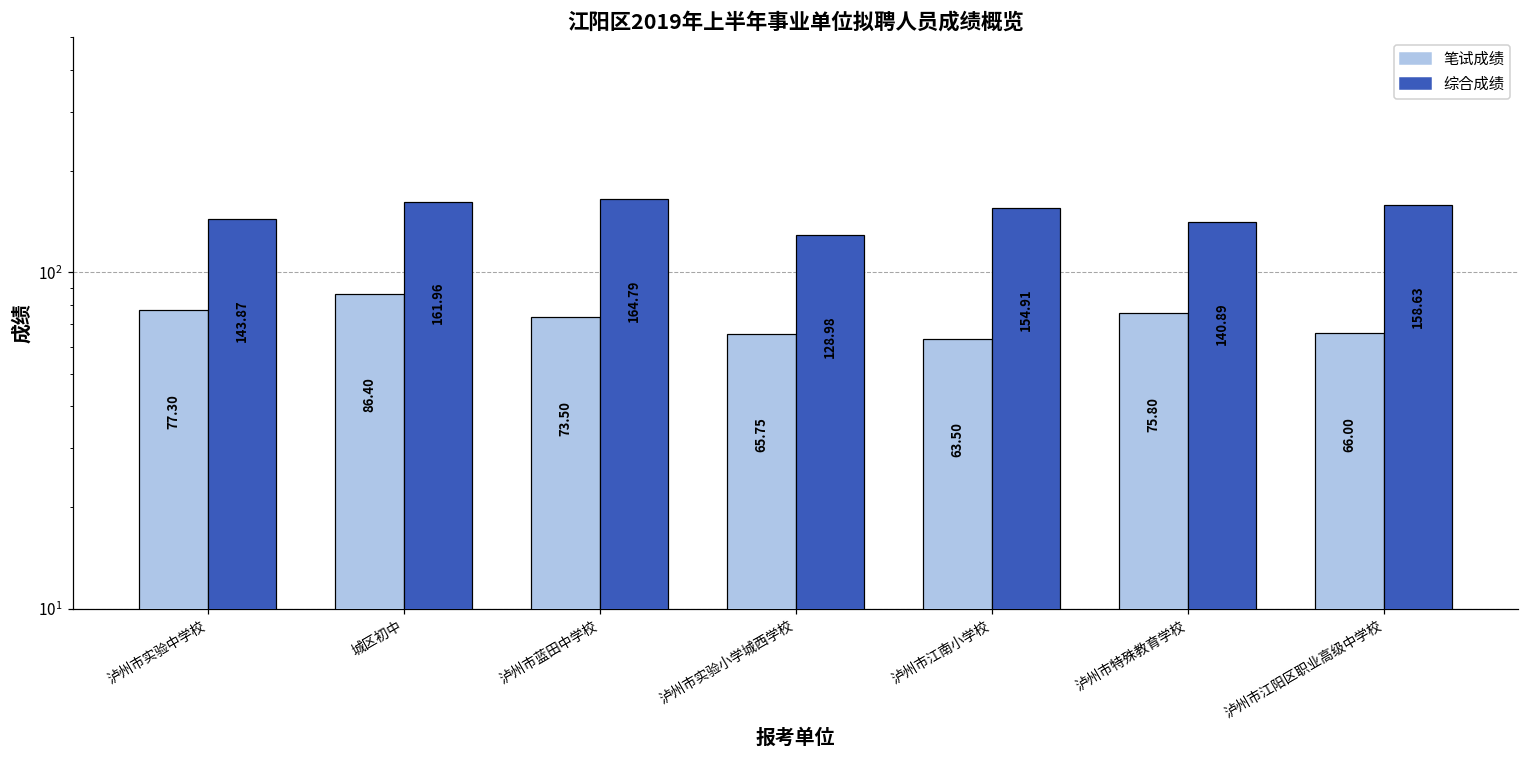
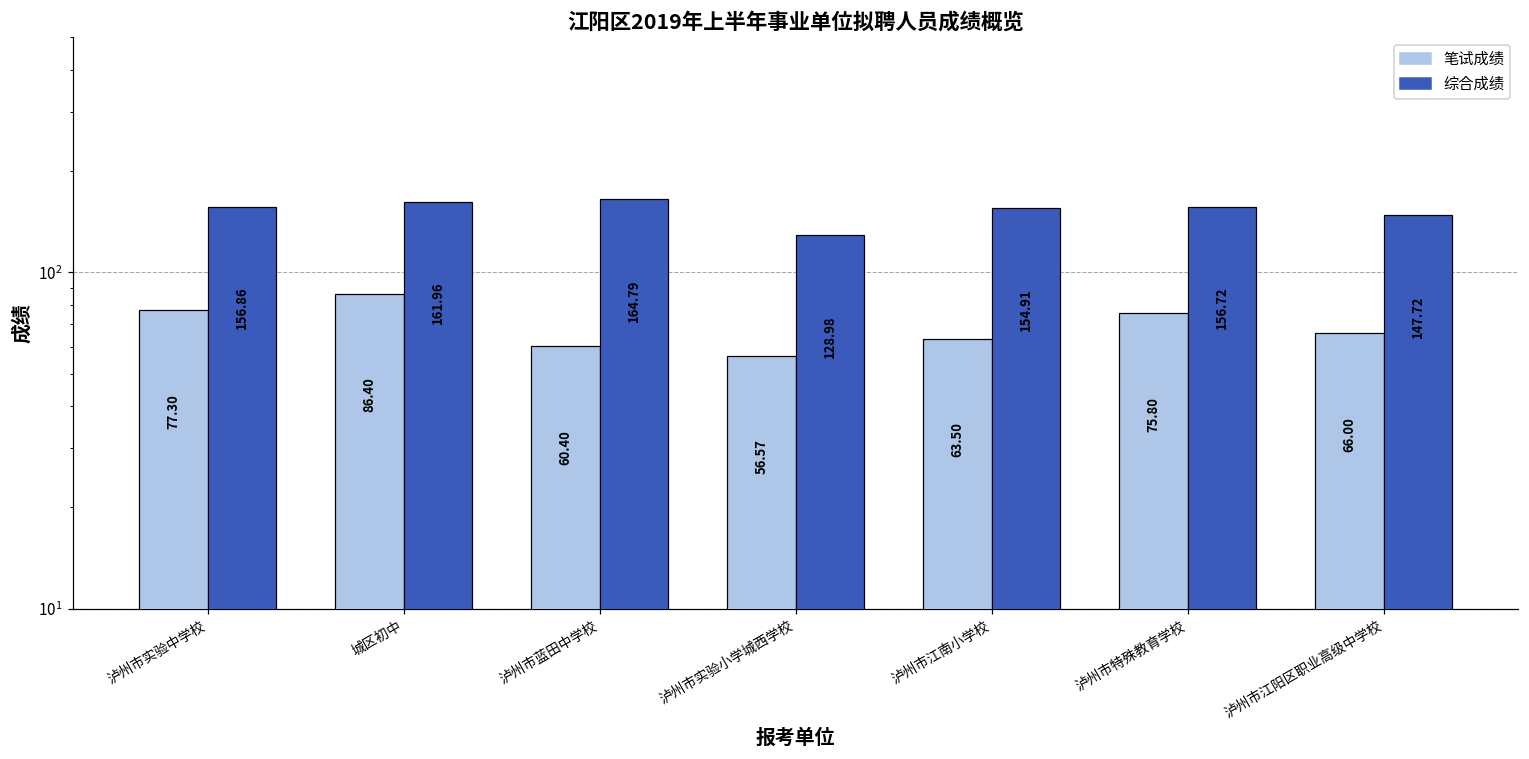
  {
    "笔试成绩": {
      "泸州市实验中学校": 77.30,
      "城区初中": 86.40,
-     "泸州市蓝田中学校": 73.50,
-     "泸州市实验小学城西学校": 65.75,
+     "泸州市蓝田中学校": 60.40,
+     "泸州市实验小学城西学校": 56.57,
      "泸州市江南小学校": 63.50,
      "泸州市特殊教育学校": 75.80,
      "泸州市江阳区职业高级中学校": 66.00
    },
    "综合成绩": {
-     "泸州市实验中学校": 143.87,
+     "泸州市实验中学校": 156.86,
      "城区初中": 161.96,
      "泸州市蓝田中学校": 164.79,
      "泸州市实验小学城西学校": 128.98,
      "泸州市江南小学校": 154.91,
-     "泸州市特殊教育学校": 140.89,
-     "泸州市江阳区职业高级中学校": 158.63
+     "泸州市特殊教育学校": 156.72,
+     "泸州市江阳区职业高级中学校": 147.72
    }
  }
